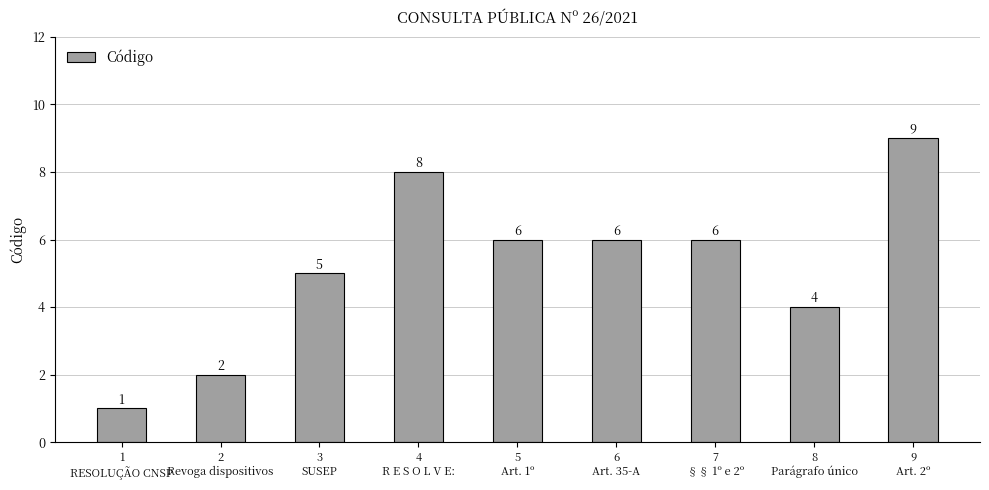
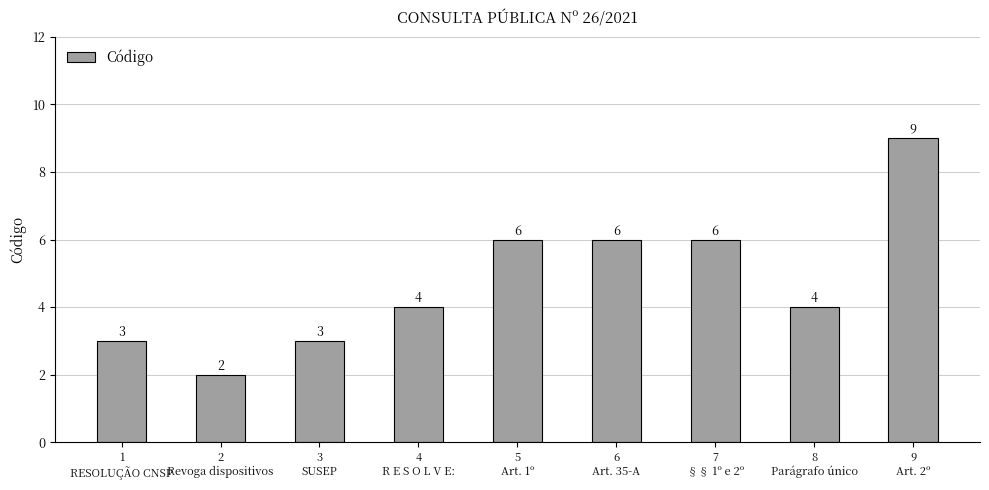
  {
-   "1 RESOLUÇÃO CNSP": 1,
+   "1 RESOLUÇÃO CNSP": 3,
    "2 Revoga dispositivos": 2,
-   "3 SUSEP": 5,
-   "4 R E S O L V E:": 8,
+   "3 SUSEP": 3,
+   "4 R E S O L V E:": 4,
    "5 Art. 1º": 6,
    "6 Art. 35-A": 6,
    "7 §§ 1º e 2º": 6,
    "8 Parágrafo único": 4,
    "9 Art. 2º": 9
  }
